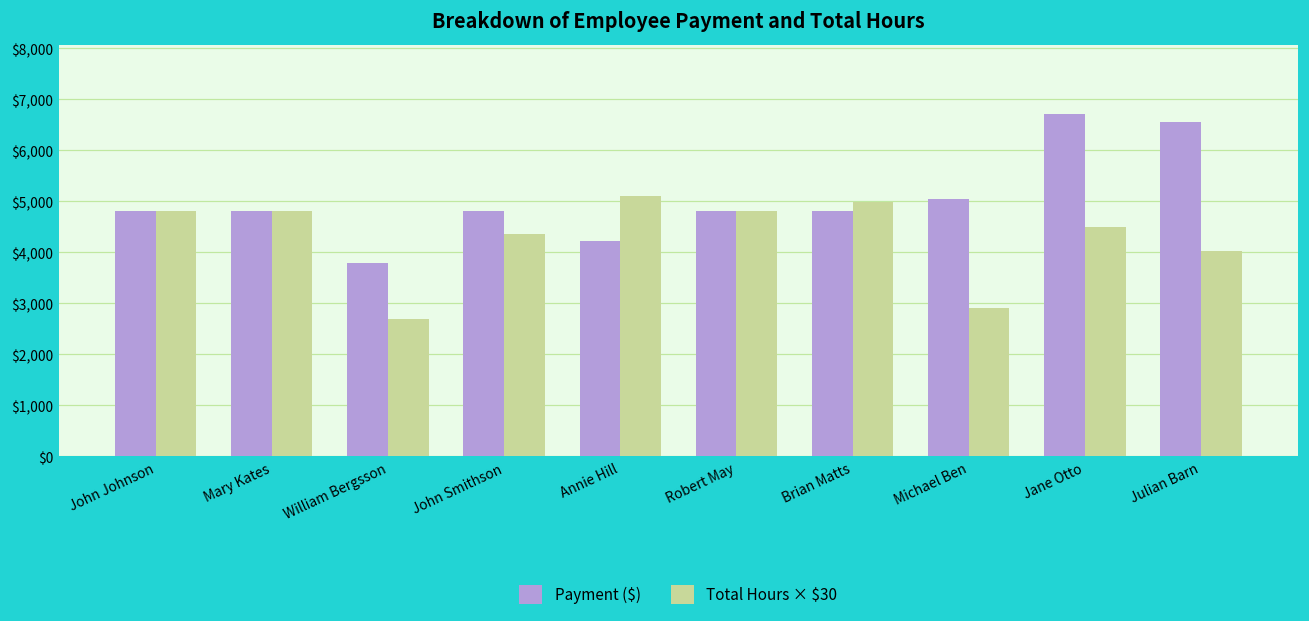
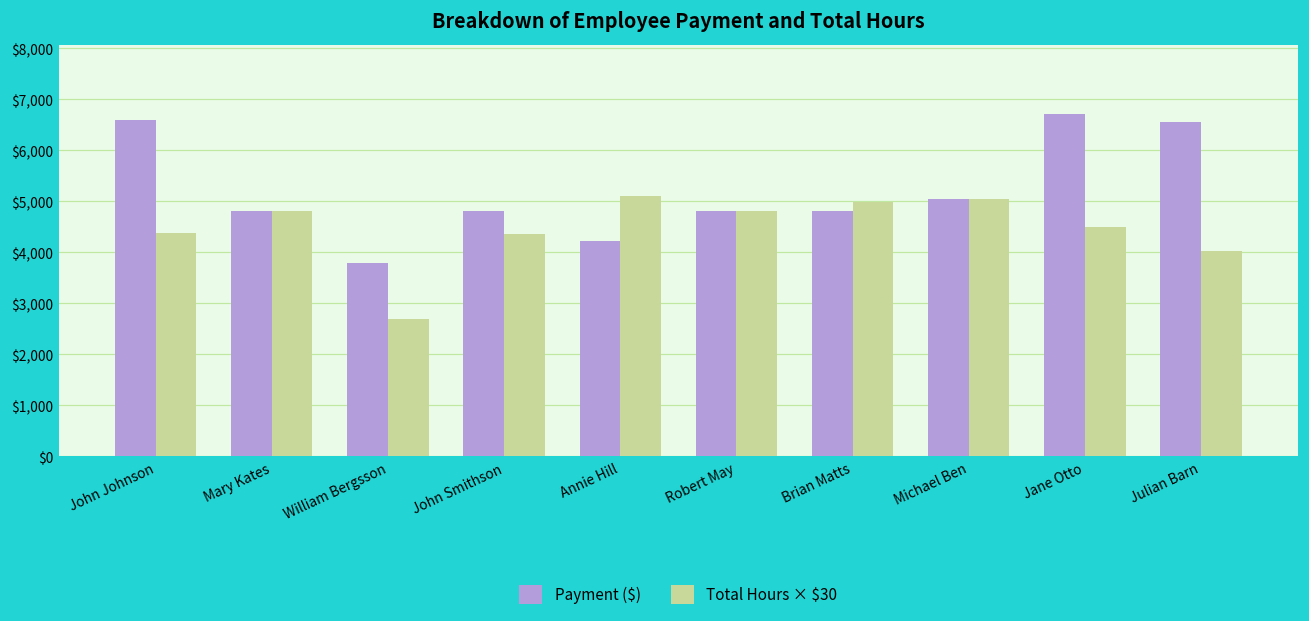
  {
    "Payment ($)": {
-     "John Johnson": "$4,800",
+     "John Johnson": "$6,600",
      "Mary Kates": "$4,800",
      "William Bergsson": "$3,800",
      "John Smithson": "$4,800",
      "Annie Hill": "$4,200",
      "Robert May": "$4,800",
      "Brian Matts": "$4,800",
      "Michael Ben": "$5,000",
      "Jane Otto": "$6,700",
      "Julian Barn": "$6,600"
    },
    "Total Hours × $30": {
-     "John Johnson": "$4,800",
+     "John Johnson": "$4,400",
      "Mary Kates": "$4,800",
      "William Bergsson": "$2,700",
      "John Smithson": "$4,400",
      "Annie Hill": "$5,100",
      "Robert May": "$4,800",
      "Brian Matts": "$5,000",
-     "Michael Ben": "$2,900",
+     "Michael Ben": "$5,000",
      "Jane Otto": "$4,500",
      "Julian Barn": "$4,000"
    }
  }
